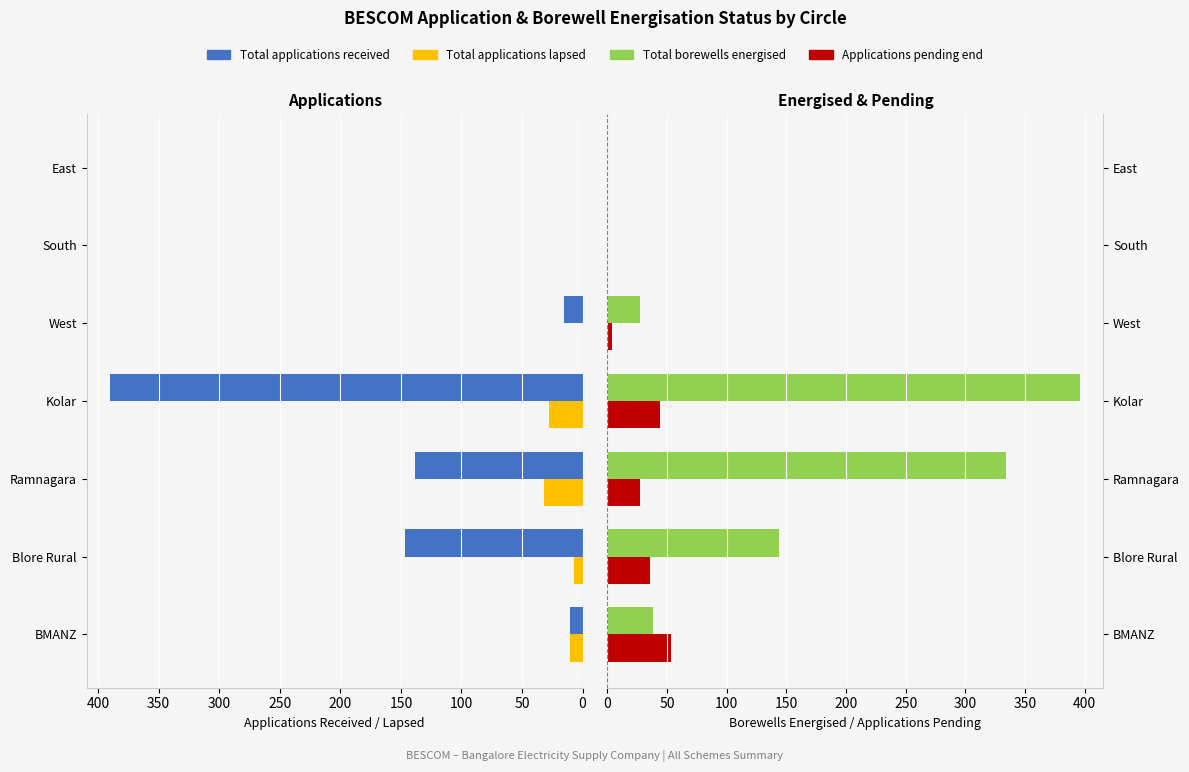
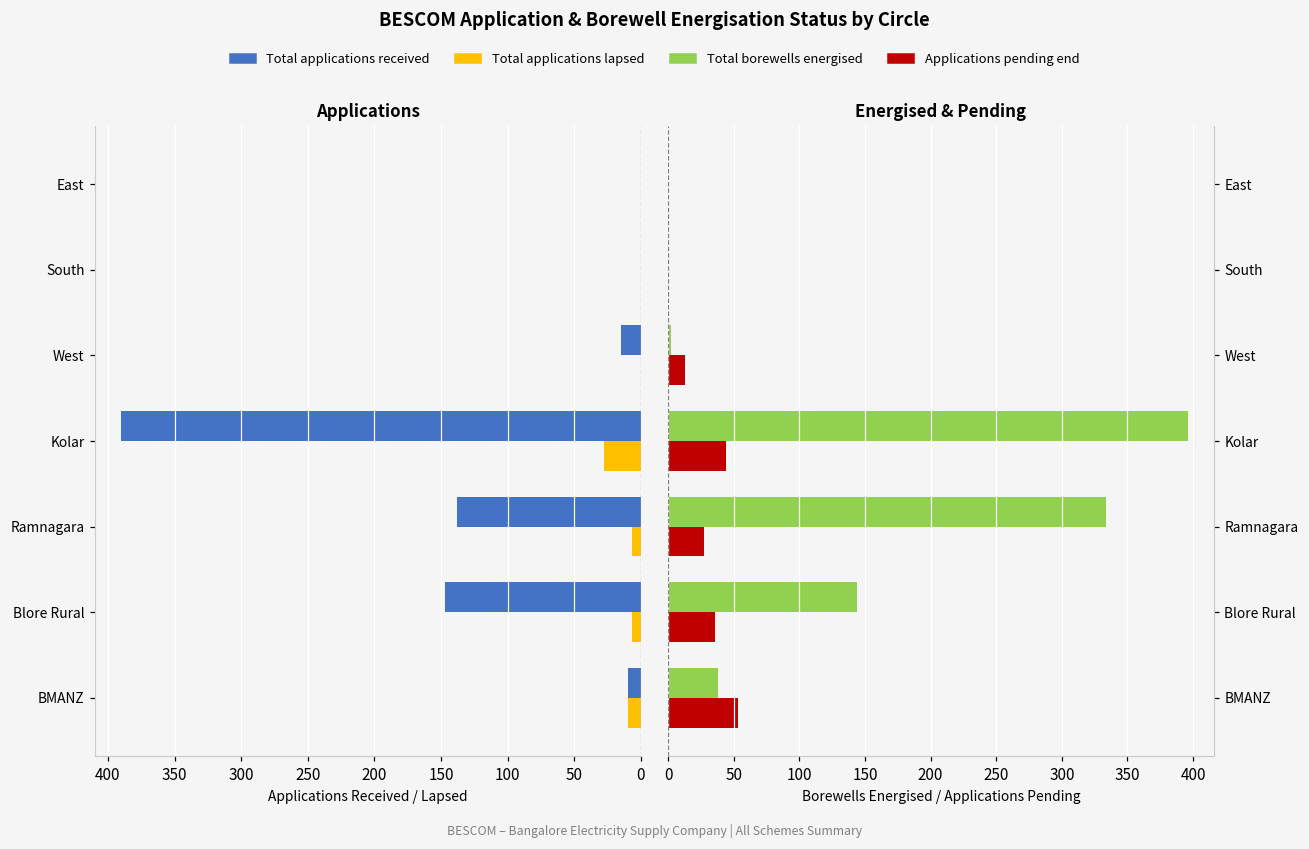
  {
    "Applications": {
      "Total applications received": {
        "East": 0,
        "South": 0,
        "West": 15,
        "Kolar": 390,
        "Ramnagara": 138,
        "Blore Rural": 147,
        "BMANZ": 10
      },
      "Total applications lapsed": {
        "East": 0,
        "South": 0,
        "West": 0,
        "Kolar": 28,
-       "Ramnagara": 32,
+       "Ramnagara": 7,
        "Blore Rural": 7,
        "BMANZ": 10
      }
    },
    "Energised & Pending": {
      "Total borewells energised": {
        "East": 0,
        "South": 0,
-       "West": 27,
+       "West": 2,
        "Kolar": 396,
        "Ramnagara": 334,
        "Blore Rural": 144,
        "BMANZ": 38
      },
      "Applications pending end": {
        "East": 0,
        "South": 0,
-       "West": 4,
+       "West": 13,
        "Kolar": 44,
        "Ramnagara": 27,
        "Blore Rural": 36,
        "BMANZ": 53
      }
    }
  }
